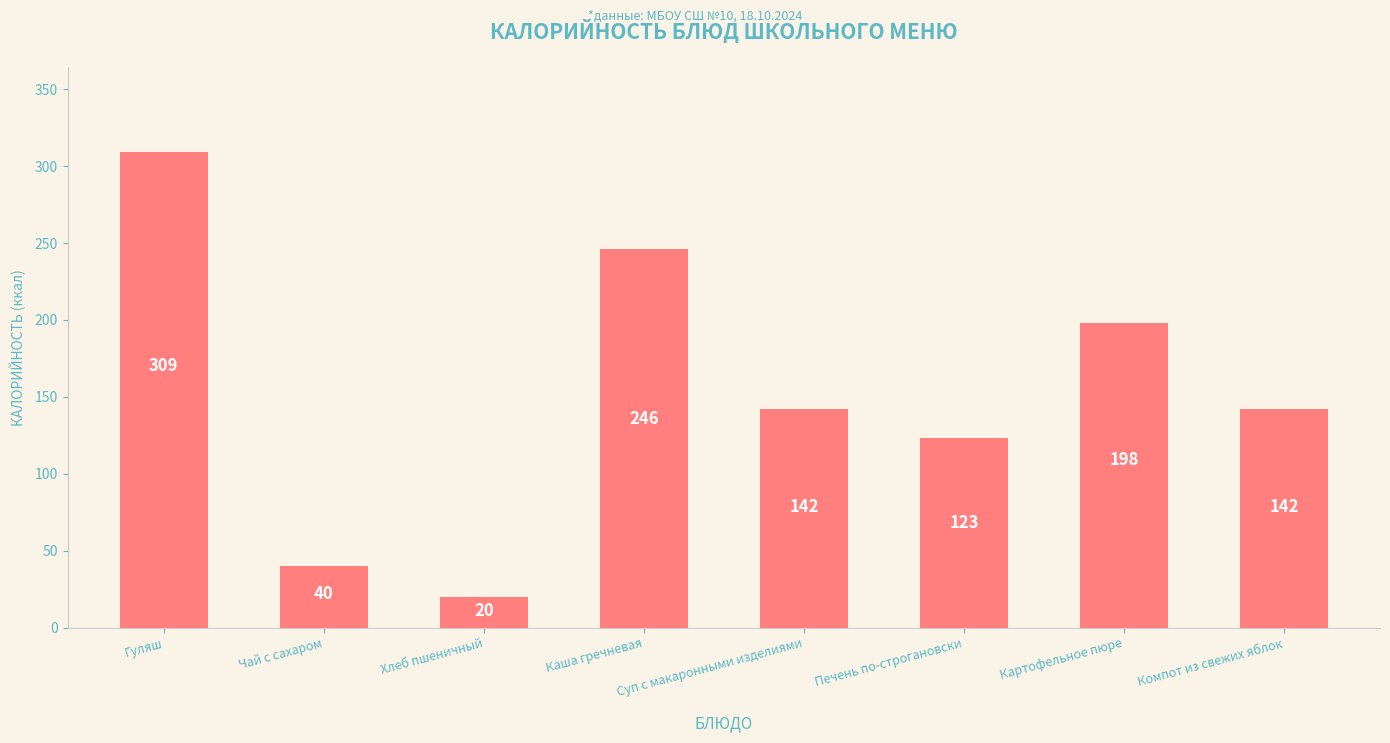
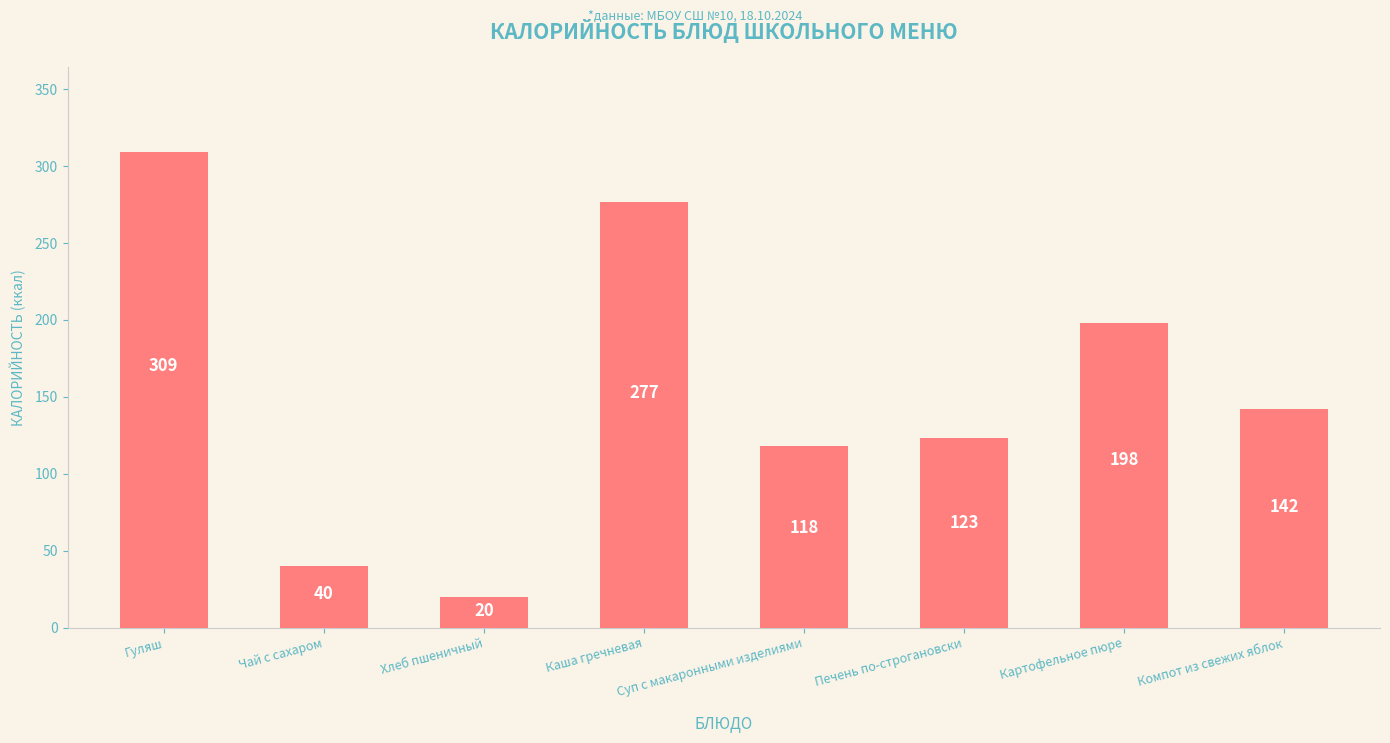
  {
    "Гуляш": 309,
    "Чай с сахаром": 40,
    "Хлеб пшеничный": 20,
-   "Каша гречневая": 246,
-   "Суп с макаронными изделиями": 142,
+   "Каша гречневая": 277,
+   "Суп с макаронными изделиями": 118,
    "Печень по-строгановски": 123,
    "Картофельное пюре": 198,
    "Компот из свежих яблок": 142
  }
